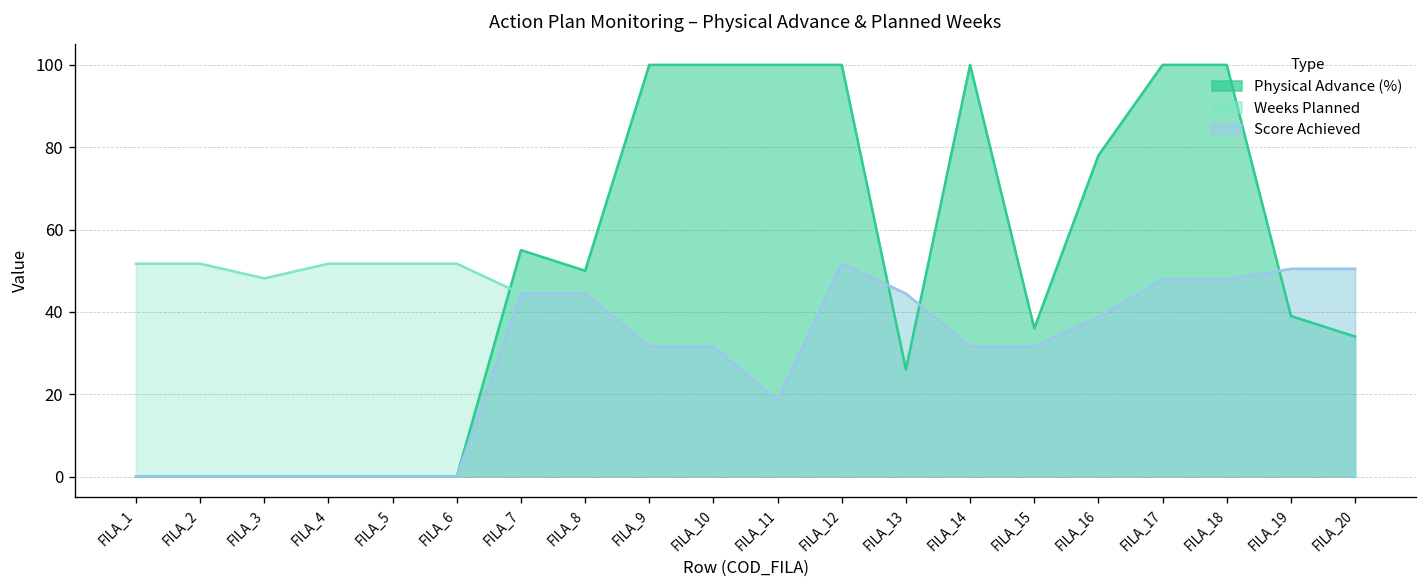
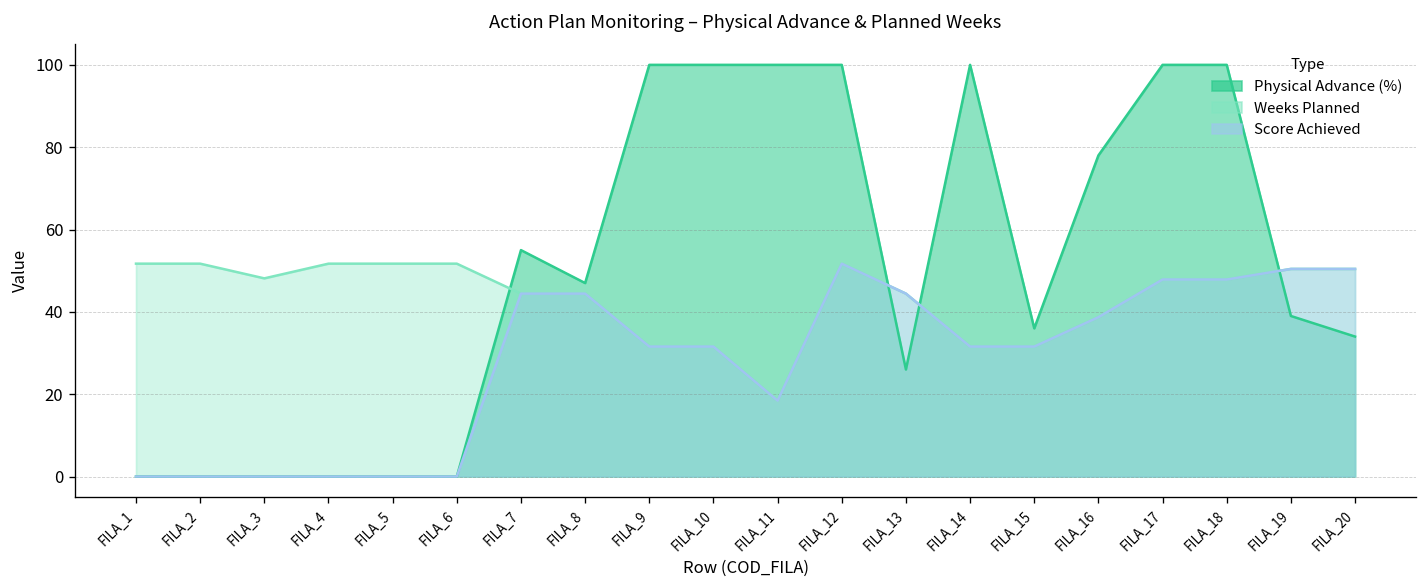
  {
    "Physical Advance (%)": {
      "FILA_7": 55,
-     "FILA_8": 50,
+     "FILA_8": 47,
      "FILA_9": 100,
      "FILA_10": 100,
      "FILA_11": 100,
      "FILA_12": 100,
      "FILA_13": 26,
      "FILA_14": 100,
      "FILA_15": 36,
      "FILA_16": 78,
      "FILA_17": 100,
      "FILA_18": 100,
      "FILA_19": 39,
      "FILA_20": 34
    }
  }
